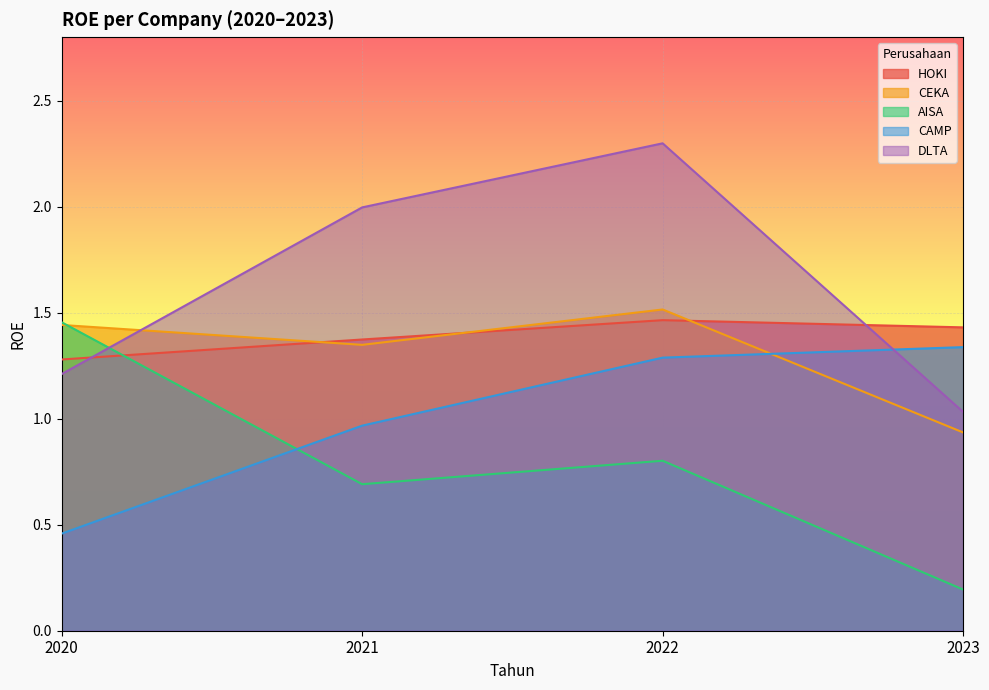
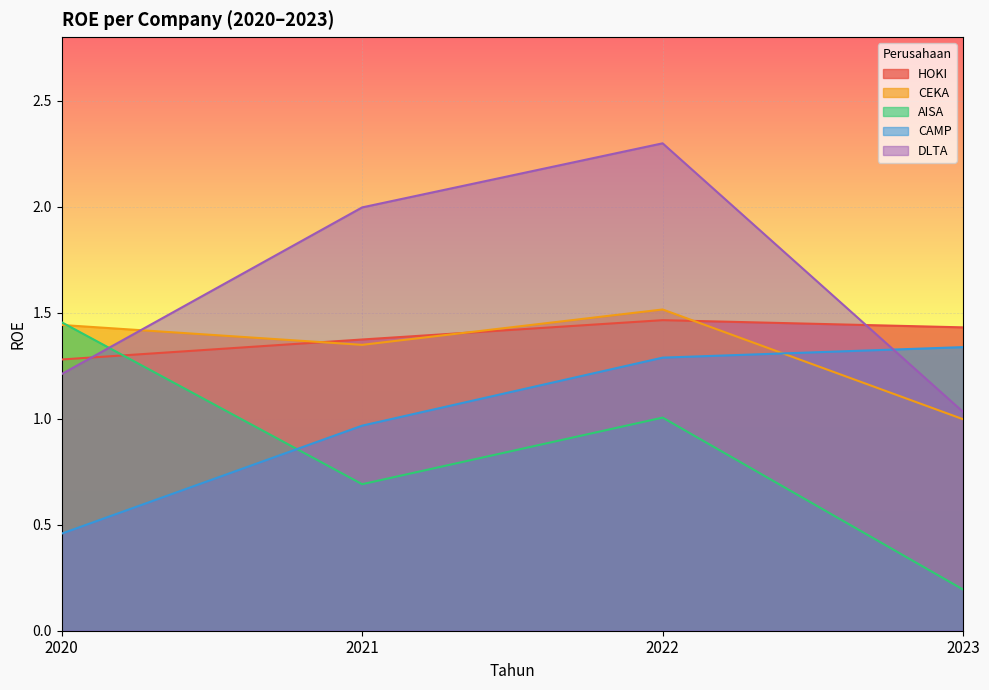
  {
    "HOKI": {
      "2020": 1.28,
      "2021": 1.37,
      "2022": 1.46,
      "2023": 1.43
    },
    "CEKA": {
      "2020": 1.44,
      "2021": 1.35,
      "2022": 1.52,
-     "2023": 0.94
+     "2023": 1.00
    },
    "AISA": {
      "2020": 1.45,
      "2021": 0.69,
-     "2022": 0.80,
+     "2022": 1.01,
      "2023": 0.19
    },
    "CAMP": {
      "2020": 0.46,
      "2021": 0.97,
      "2022": 1.29,
      "2023": 1.34
    },
    "DLTA": {
      "2020": 1.21,
      "2021": 2.00,
      "2022": 2.30,
      "2023": 1.03
    }
  }
